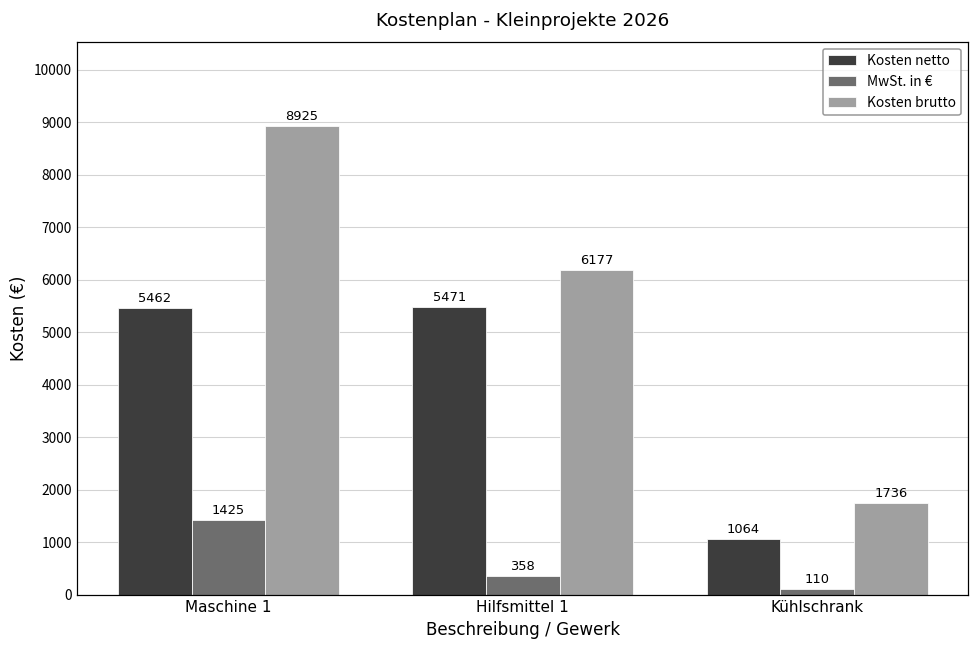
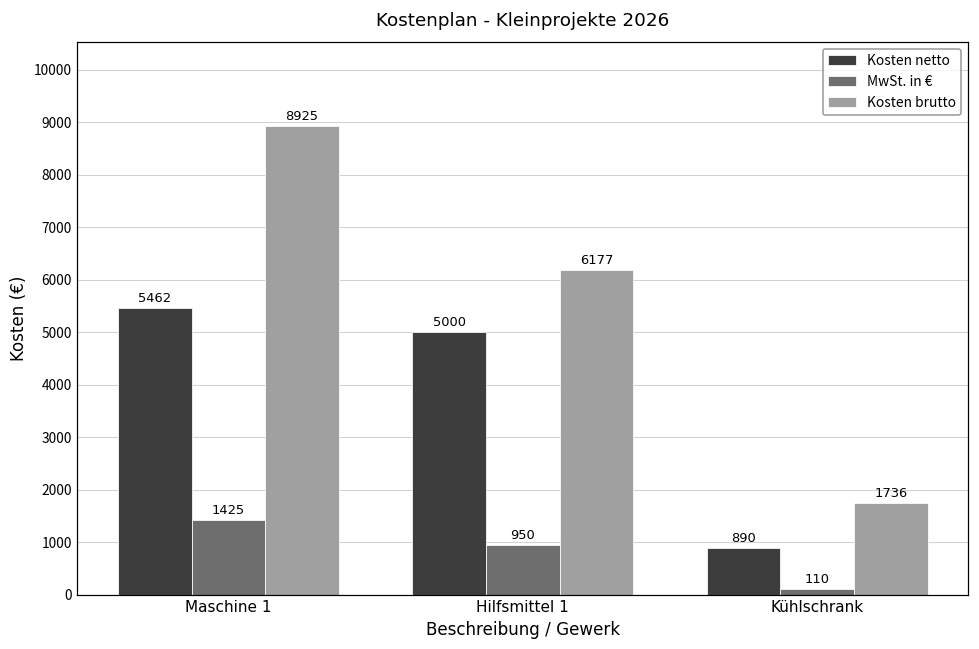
  {
    "Kosten netto": {
      "Maschine 1": 5462,
-     "Hilfsmittel 1": 5471,
-     "Kühlschrank": 1064
+     "Hilfsmittel 1": 5000,
+     "Kühlschrank": 890
    },
    "MwSt. in €": {
      "Maschine 1": 1425,
-     "Hilfsmittel 1": 358,
+     "Hilfsmittel 1": 950,
      "Kühlschrank": 110
    },
    "Kosten brutto": {
      "Maschine 1": 8925,
      "Hilfsmittel 1": 6177,
      "Kühlschrank": 1736
    }
  }
